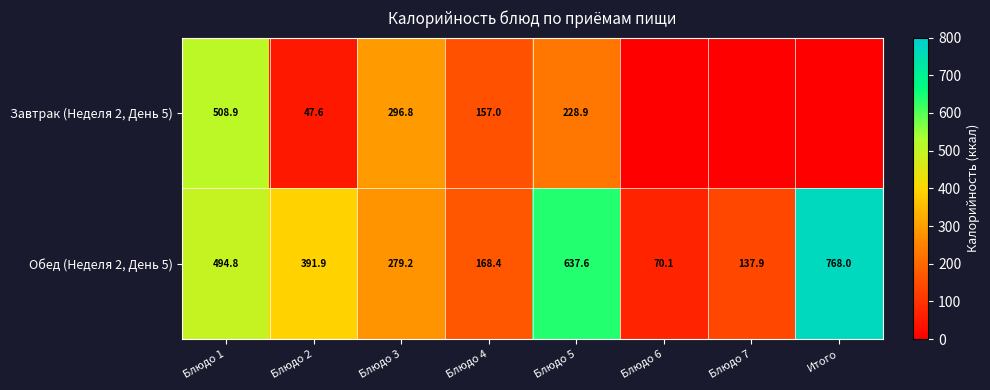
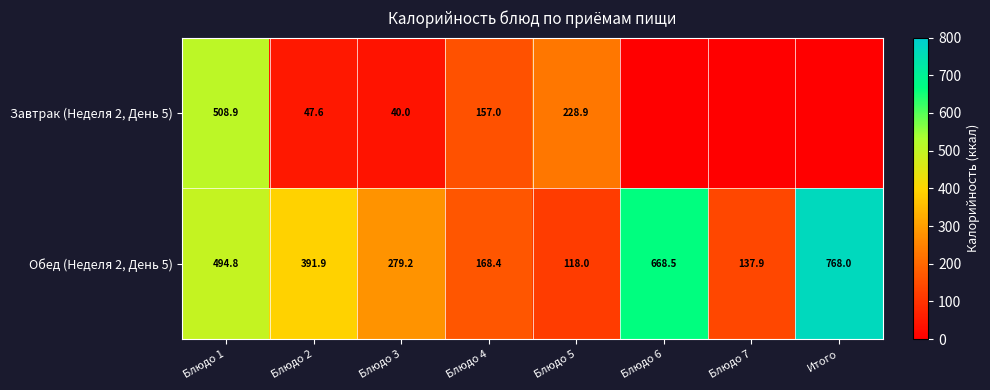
  {
    "Завтрак (Неделя 2, День 5)": {
      "Блюдо 1": 508.9,
      "Блюдо 2": 47.6,
-     "Блюдо 3": 296.8,
+     "Блюдо 3": 40.0,
      "Блюдо 4": 157.0,
      "Блюдо 5": 228.9
    },
    "Обед (Неделя 2, День 5)": {
      "Блюдо 1": 494.8,
      "Блюдо 2": 391.9,
      "Блюдо 3": 279.2,
      "Блюдо 4": 168.4,
-     "Блюдо 5": 637.6,
-     "Блюдо 6": 70.1,
+     "Блюдо 5": 118.0,
+     "Блюдо 6": 668.5,
      "Блюдо 7": 137.9,
      "Итого": 768.0
    }
  }
